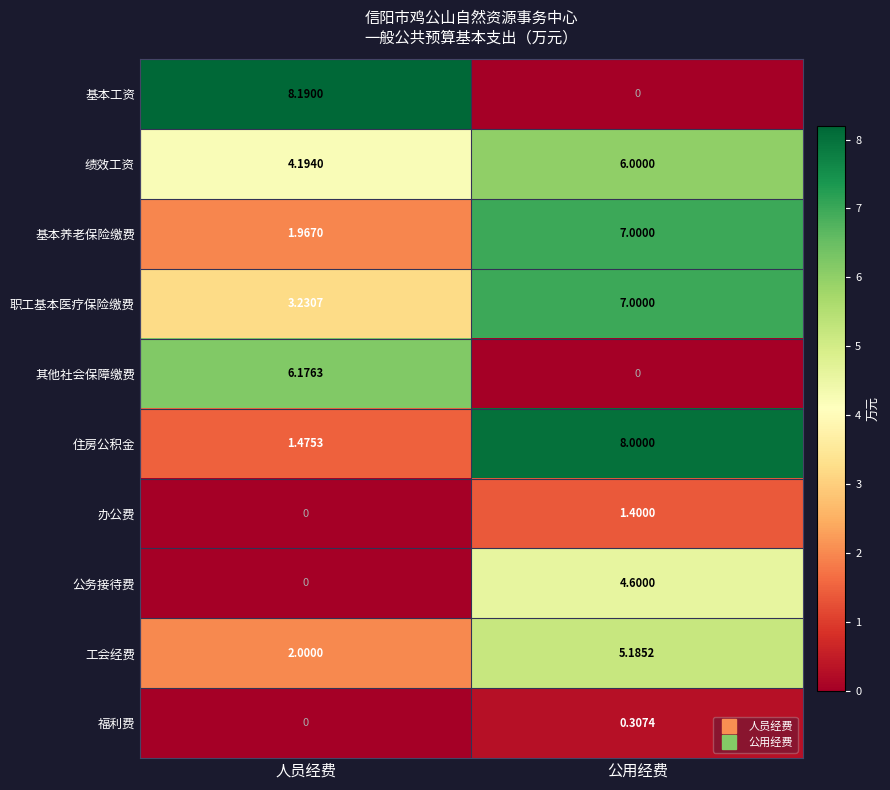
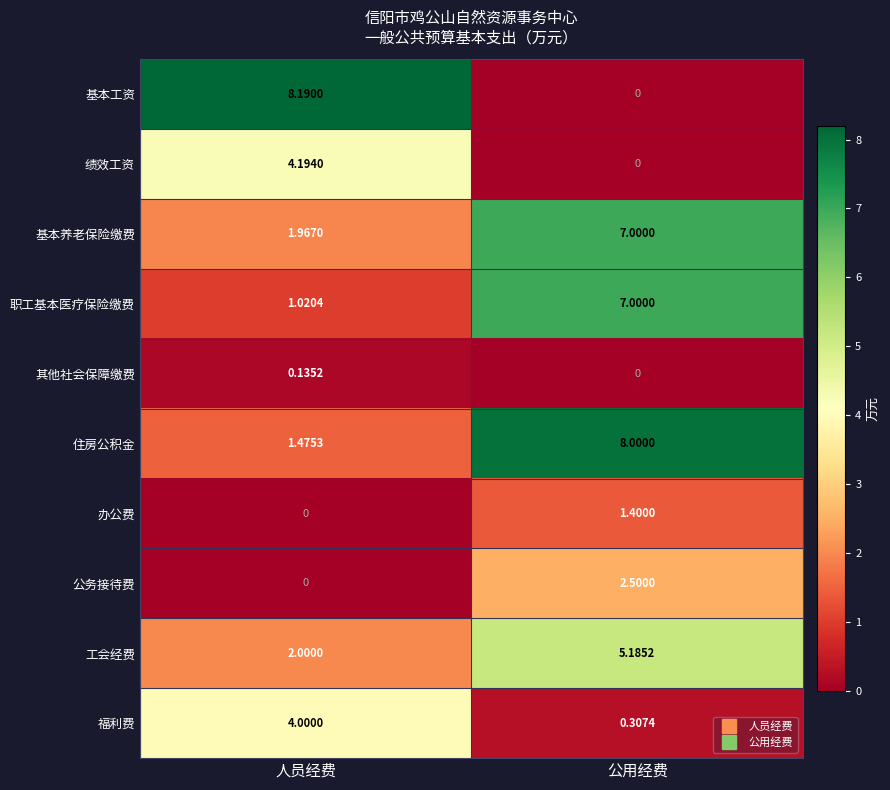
  {
    "基本工资": {
      "人员经费": 8.1900,
      "公用经费": 0
    },
    "绩效工资": {
      "人员经费": 4.1940,
-     "公用经费": 6.0000
+     "公用经费": 0
    },
    "基本养老保险缴费": {
      "人员经费": 1.9670,
      "公用经费": 7.0000
    },
    "职工基本医疗保险缴费": {
-     "人员经费": 3.2307,
+     "人员经费": 1.0204,
      "公用经费": 7.0000
    },
    "其他社会保障缴费": {
-     "人员经费": 6.1763,
+     "人员经费": 0.1352,
      "公用经费": 0
    },
    "住房公积金": {
      "人员经费": 1.4753,
      "公用经费": 8.0000
    },
    "办公费": {
      "人员经费": 0,
      "公用经费": 1.4000
    },
    "公务接待费": {
      "人员经费": 0,
-     "公用经费": 4.6000
+     "公用经费": 2.5000
    },
    "工会经费": {
      "人员经费": 2.0000,
      "公用经费": 5.1852
    },
    "福利费": {
-     "人员经费": 0,
+     "人员经费": 4.0000,
      "公用经费": 0.3074
    }
  }
